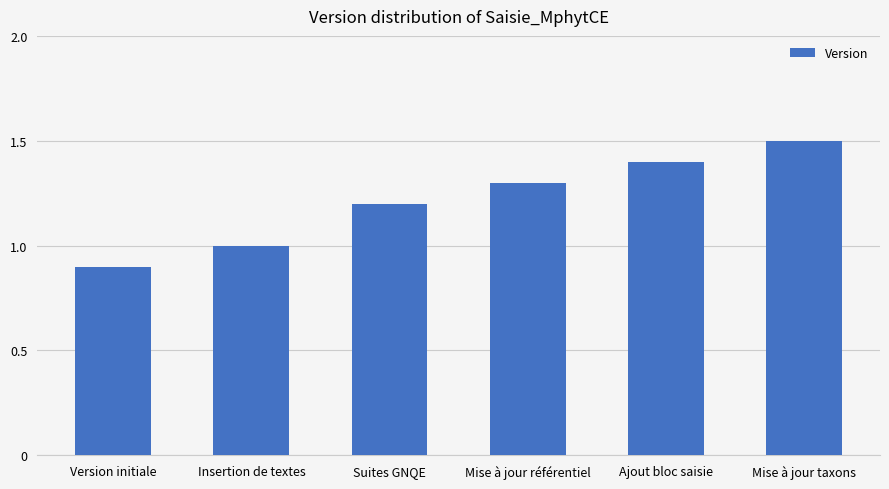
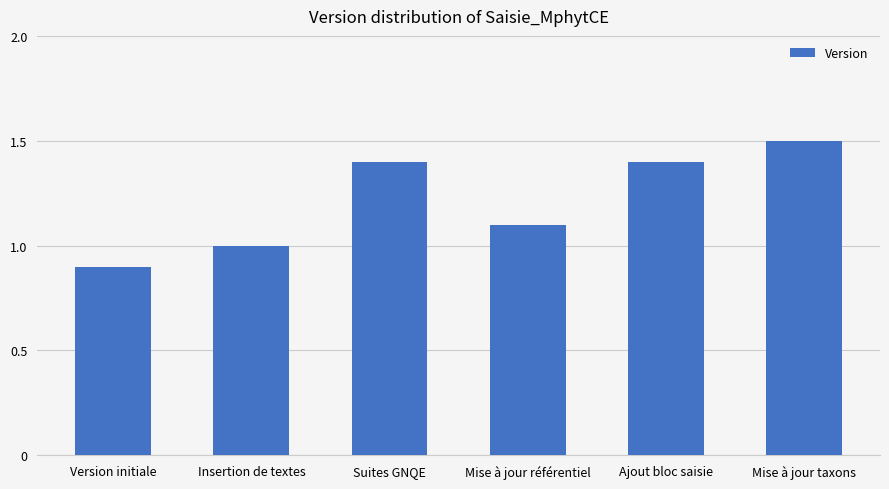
  {
    "Version initiale": 0.9,
    "Insertion de textes": 1.0,
-   "Suites GNQE": 1.2,
-   "Mise à jour référentiel": 1.3,
+   "Suites GNQE": 1.4,
+   "Mise à jour référentiel": 1.1,
    "Ajout bloc saisie": 1.4,
    "Mise à jour taxons": 1.5
  }
